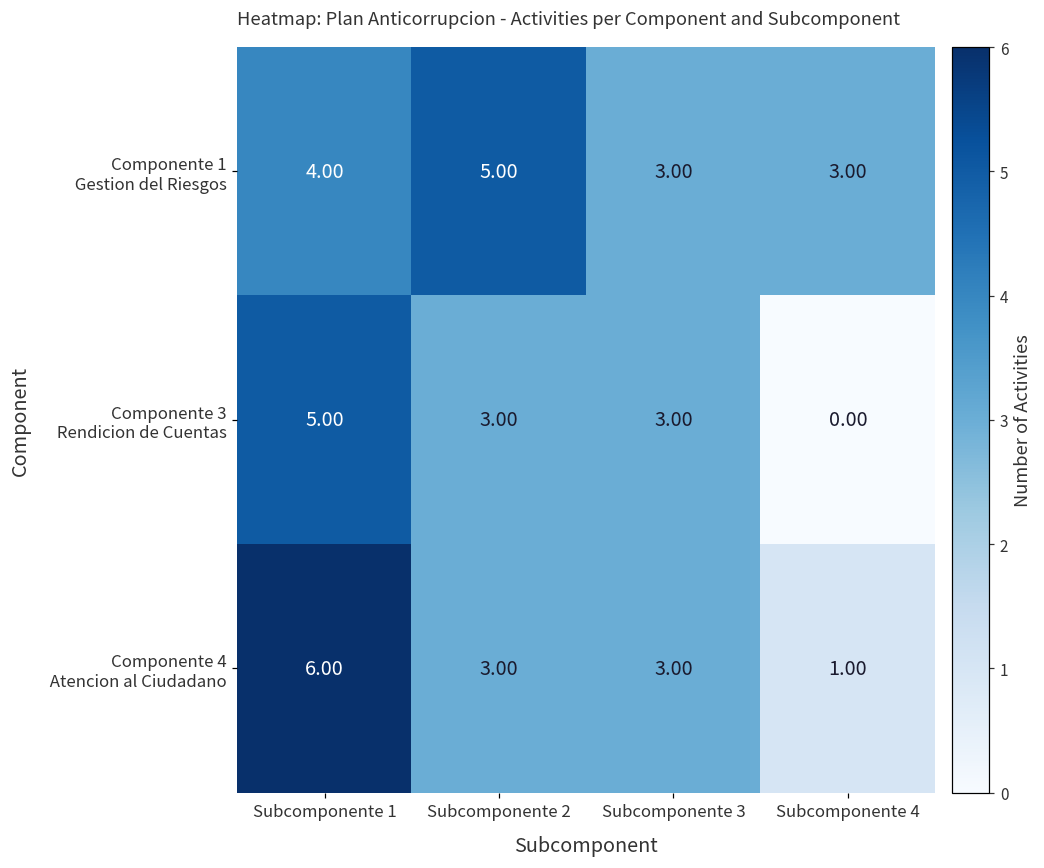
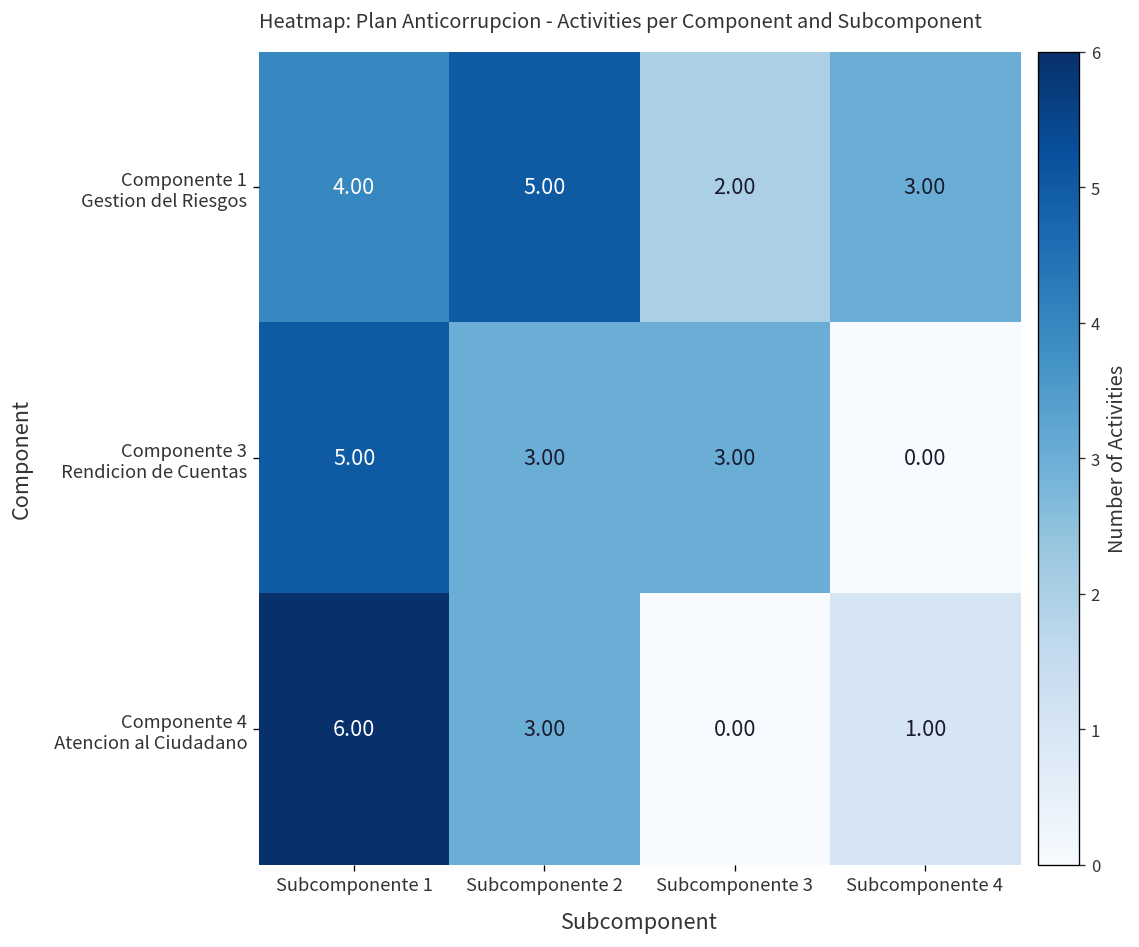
  {
    "Componente 1 Gestion del Riesgos": {
      "Subcomponente 1": 4.00,
      "Subcomponente 2": 5.00,
-     "Subcomponente 3": 3.00,
+     "Subcomponente 3": 2.00,
      "Subcomponente 4": 3.00
    },
    "Componente 3 Rendicion de Cuentas": {
      "Subcomponente 1": 5.00,
      "Subcomponente 2": 3.00,
      "Subcomponente 3": 3.00,
      "Subcomponente 4": 0.00
    },
    "Componente 4 Atencion al Ciudadano": {
      "Subcomponente 1": 6.00,
      "Subcomponente 2": 3.00,
-     "Subcomponente 3": 3.00,
+     "Subcomponente 3": 0.00,
      "Subcomponente 4": 1.00
    }
  }
